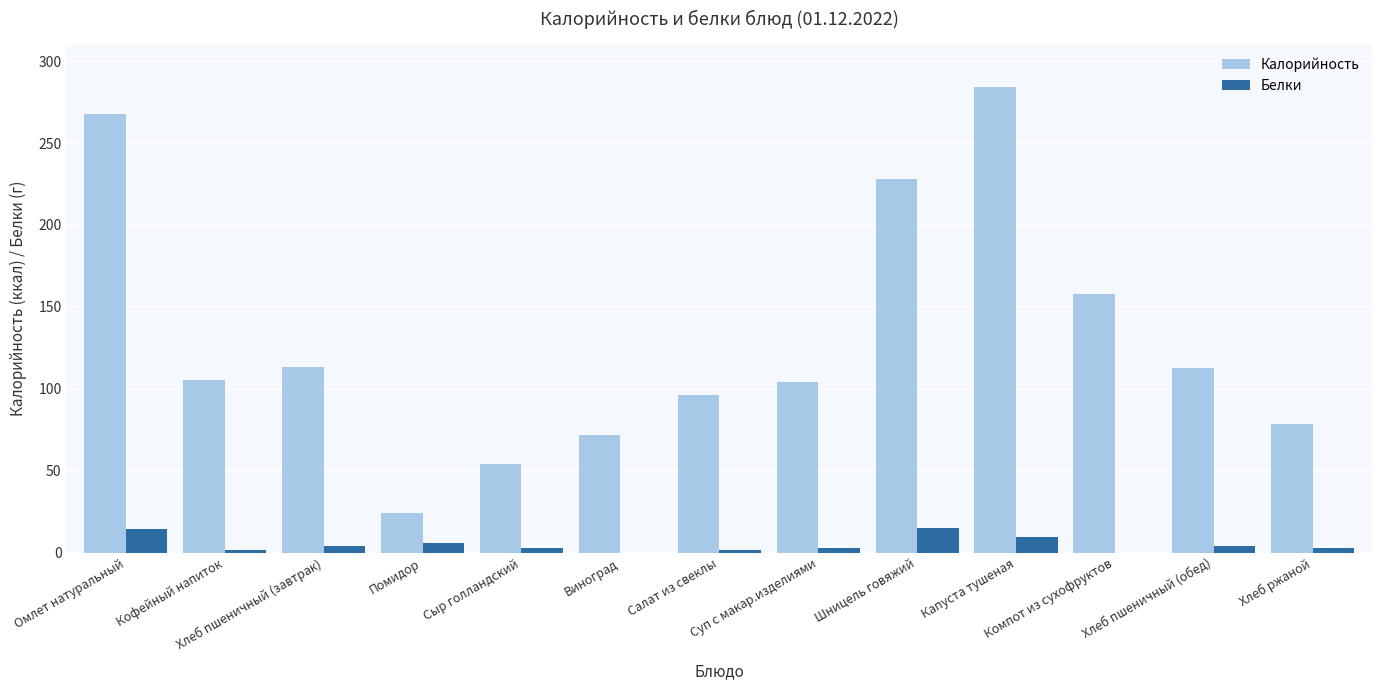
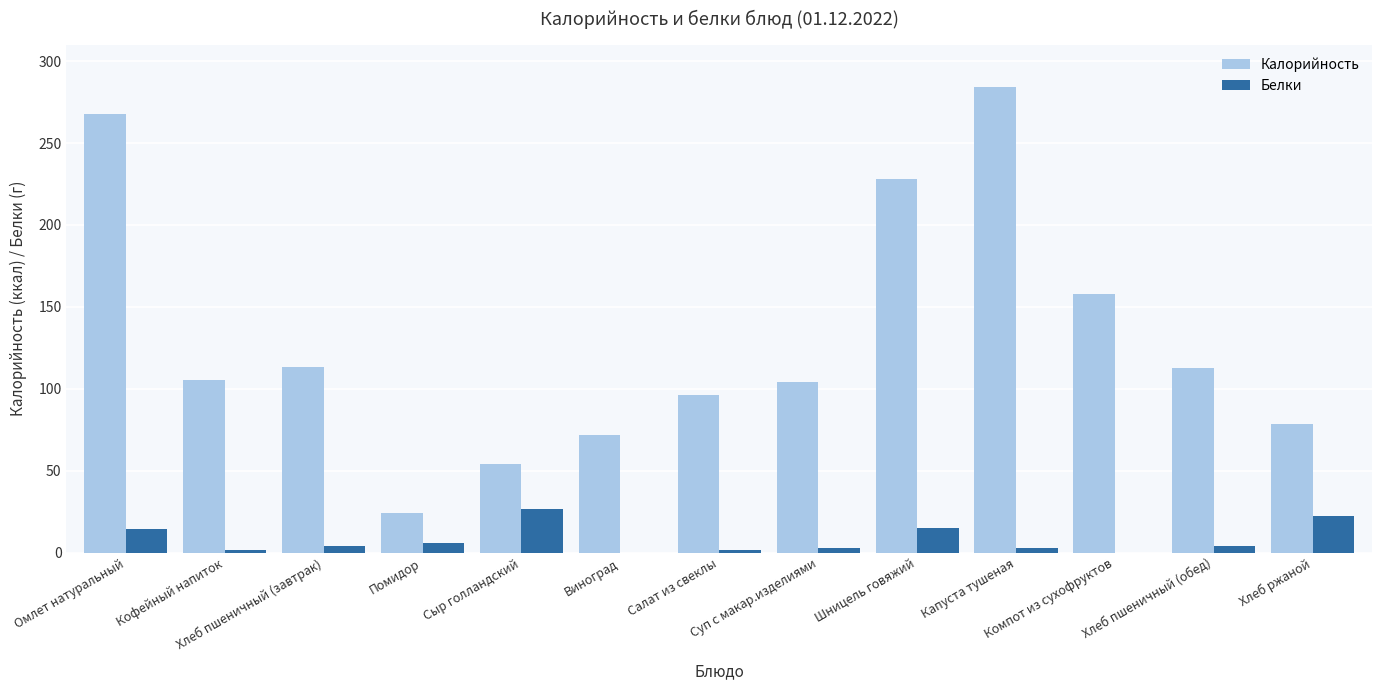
  {
    "Калорийность": {
      "Омлет натуральный": 268,
      "Кофейный напиток": 105,
      "Хлеб пшеничный (завтрак)": 113,
      "Помидор": 24,
      "Сыр голландский": 54,
      "Виноград": 72,
      "Салат из свеклы": 96,
      "Суп с макар.изделиями": 104,
      "Шницель говяжий": 228,
      "Капуста тушеная": 284,
      "Компот из сухофруктов": 158,
      "Хлеб пшеничный (обед)": 113,
      "Хлеб ржаной": 79
    },
    "Белки": {
      "Омлет натуральный": 14,
      "Кофейный напиток": 2,
      "Хлеб пшеничный (завтрак)": 4,
      "Помидор": 6,
-     "Сыр голландский": 3,
+     "Сыр голландский": 27,
      "Виноград": 0,
      "Суп с макар.изделиями": 3,
      "Шницель говяжий": 15,
-     "Капуста тушеная": 9,
+     "Капуста тушеная": 3,
      "Компот из сухофруктов": 0,
      "Хлеб пшеничный (обед)": 4,
-     "Хлеб ржаной": 3
+     "Хлеб ржаной": 23
    }
  }
